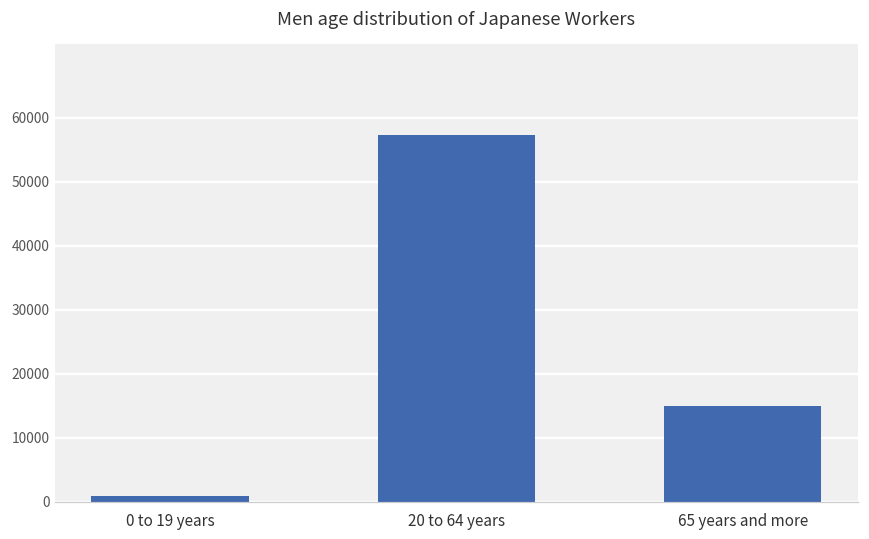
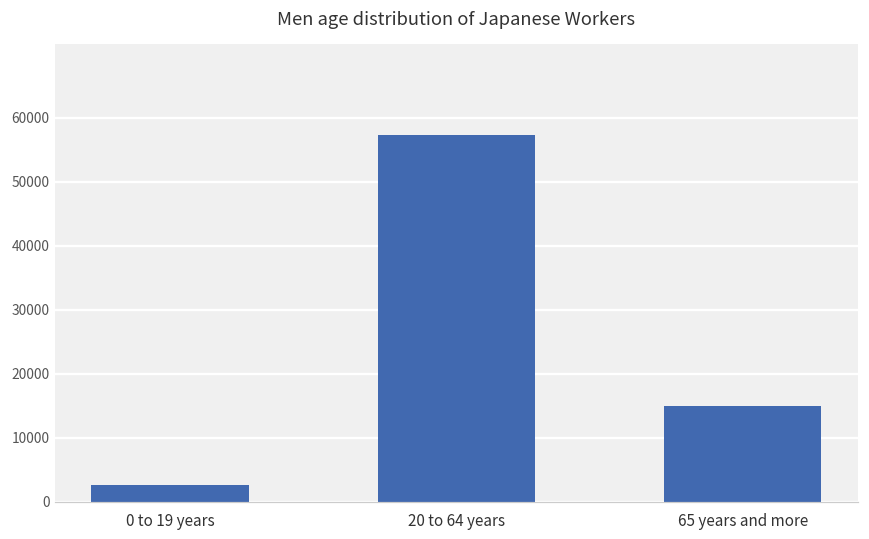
  {
-   "0 to 19 years": 1000,
+   "0 to 19 years": 3000,
    "20 to 64 years": 57000,
    "65 years and more": 15000
  }
